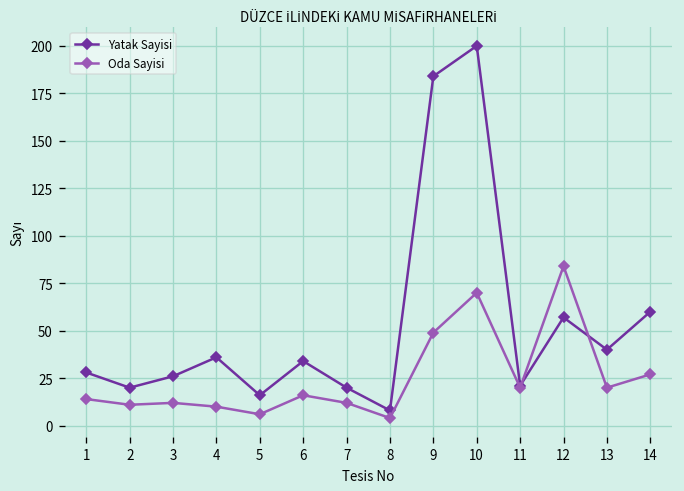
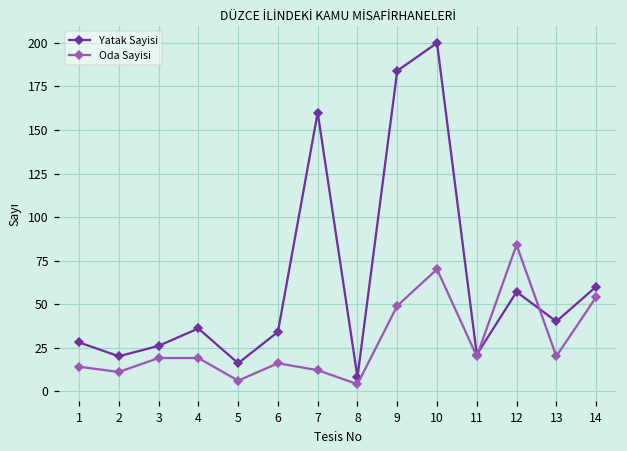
  {
    "Yatak Sayisi": {
      "1": 28,
      "2": 20,
      "3": 26,
      "4": 36,
      "5": 16,
      "6": 34,
-     "7": 20,
+     "7": 160,
      "8": 8,
      "9": 184,
      "10": 200,
      "12": 57,
      "13": 40,
      "14": 60
    },
    "Oda Sayisi": {
      "1": 14,
      "2": 11,
-     "3": 12,
-     "4": 10,
+     "3": 19,
+     "4": 19,
      "5": 6,
      "6": 16,
      "7": 12,
      "8": 4,
      "9": 49,
      "10": 70,
      "12": 84,
      "13": 20,
-     "14": 27
+     "14": 54
    }
  }
